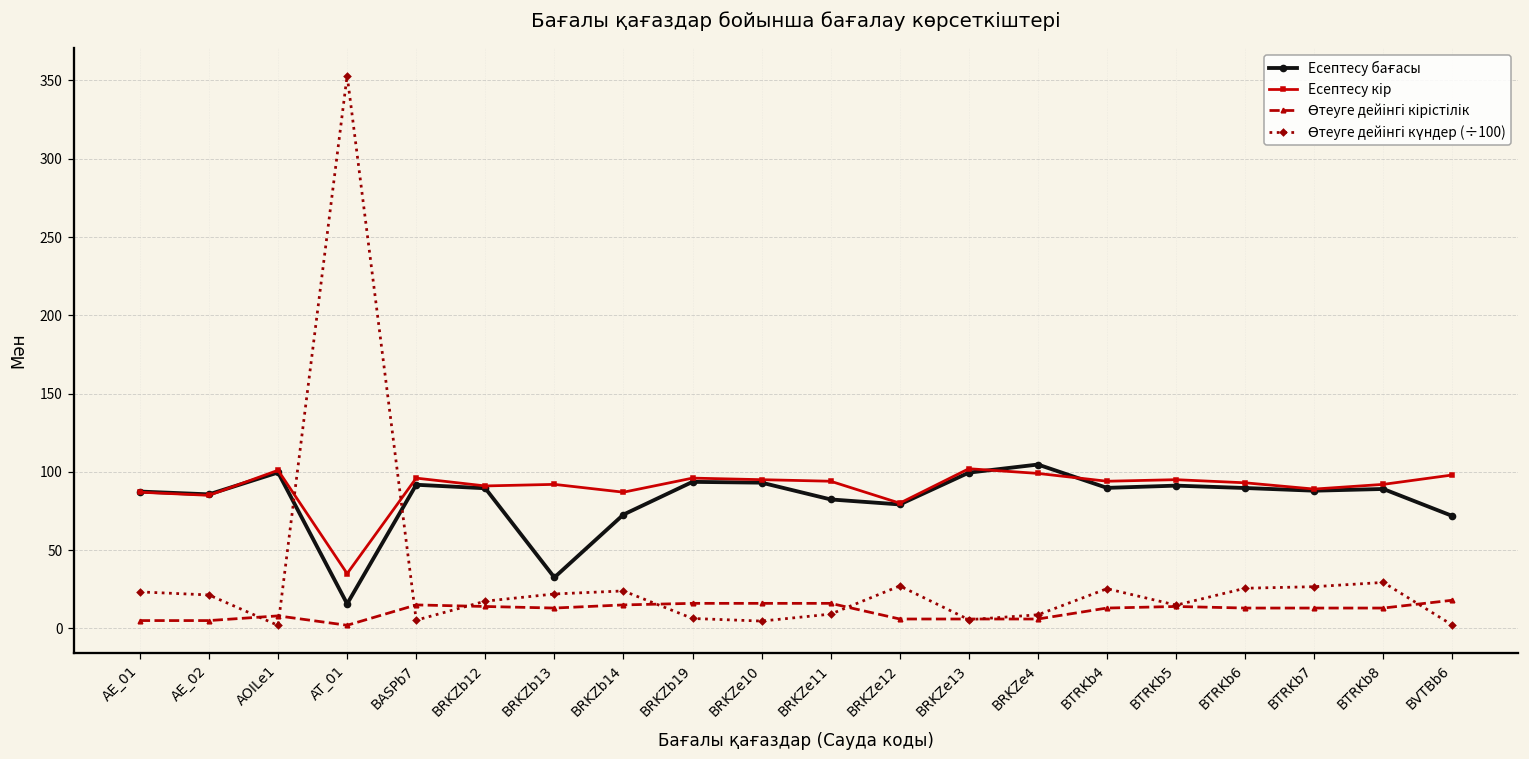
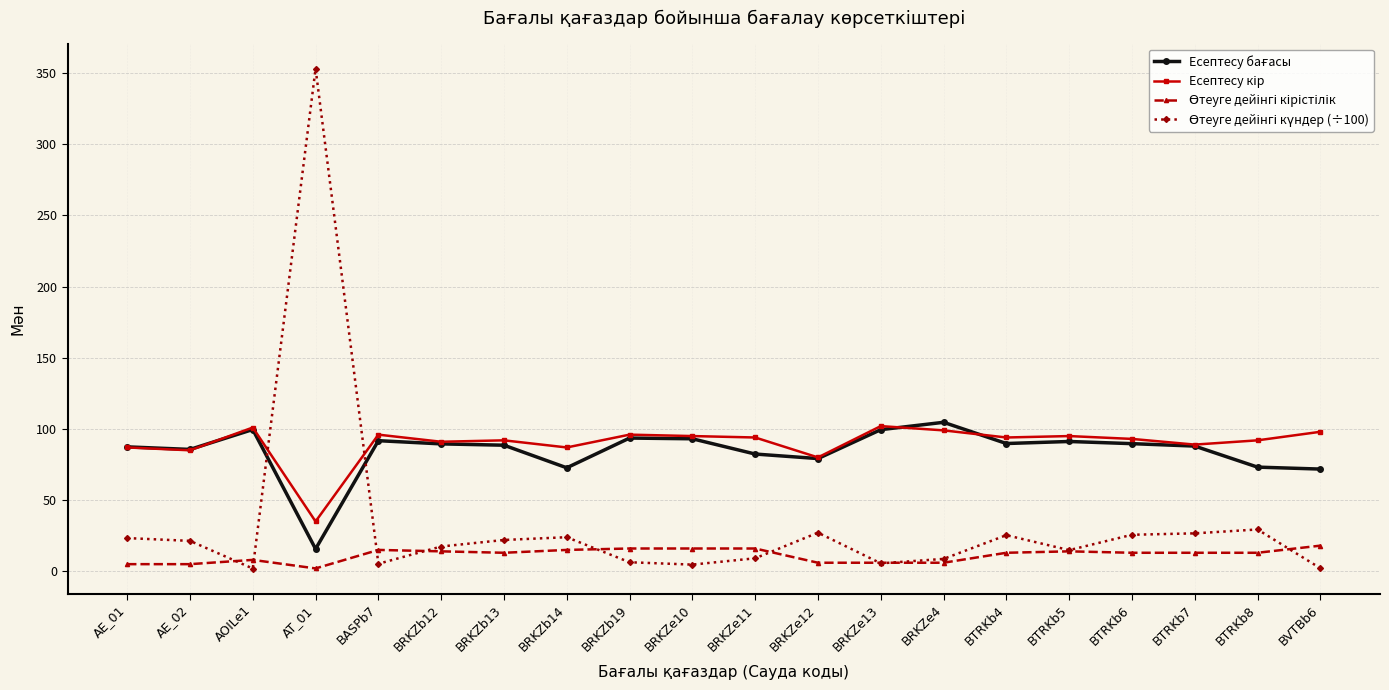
  {
    "Есептесу бағасы": {
      "AT_01": 16,
      "BASPb7": 92,
-     "BRKZb13": 33,
+     "BRKZb13": 89,
      "BRKZb14": 73,
      "BRKZb19": 94,
      "BRKZe10": 93,
      "BRKZe11": 82,
      "BRKZe13": 100,
      "BRKZe4": 105,
      "BTRKb4": 90,
      "BTRKb5": 91,
      "BTRKb6": 90,
-     "BTRKb8": 89,
+     "BTRKb8": 73,
      "BVTBb6": 72
    }
  }
